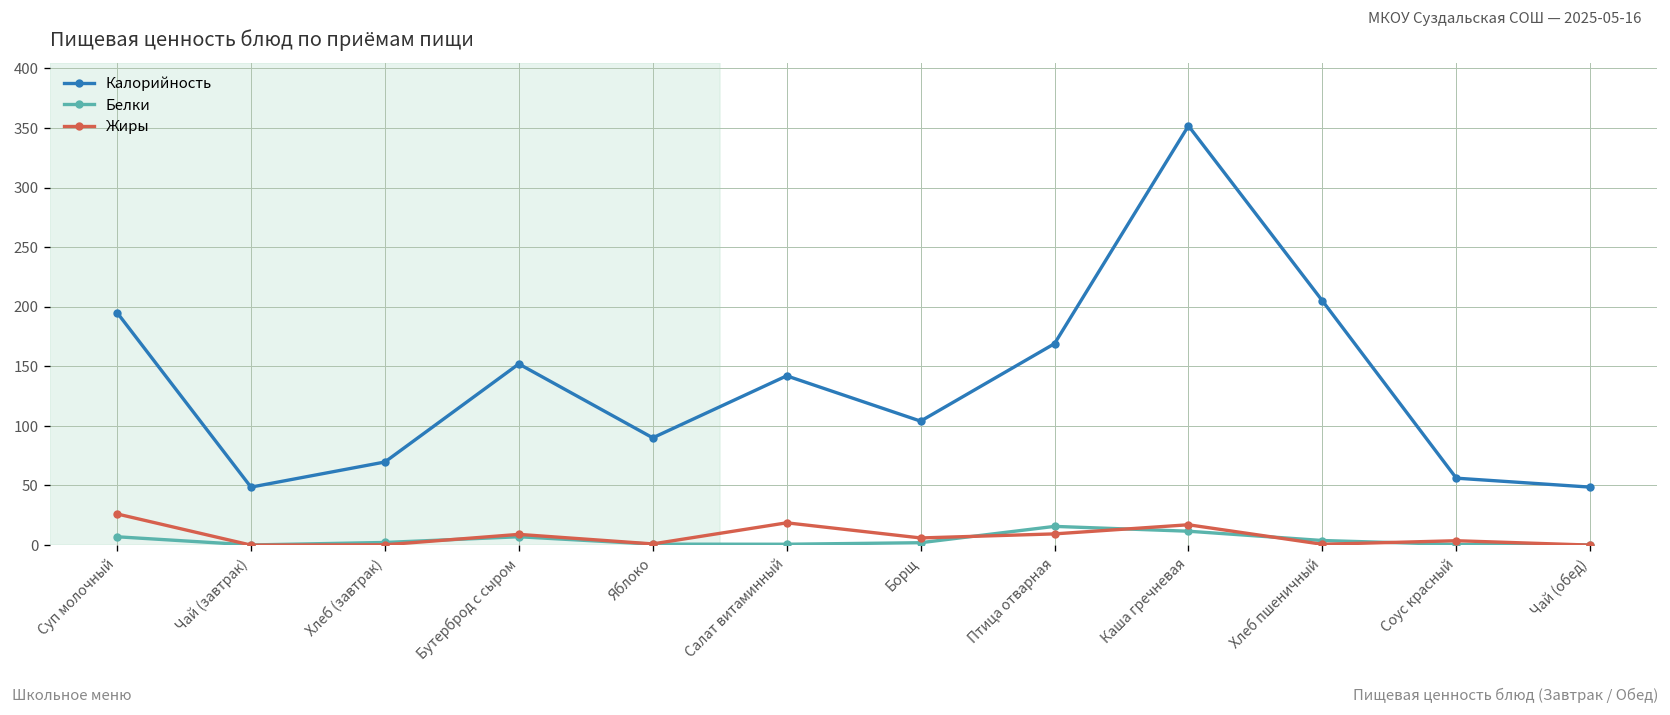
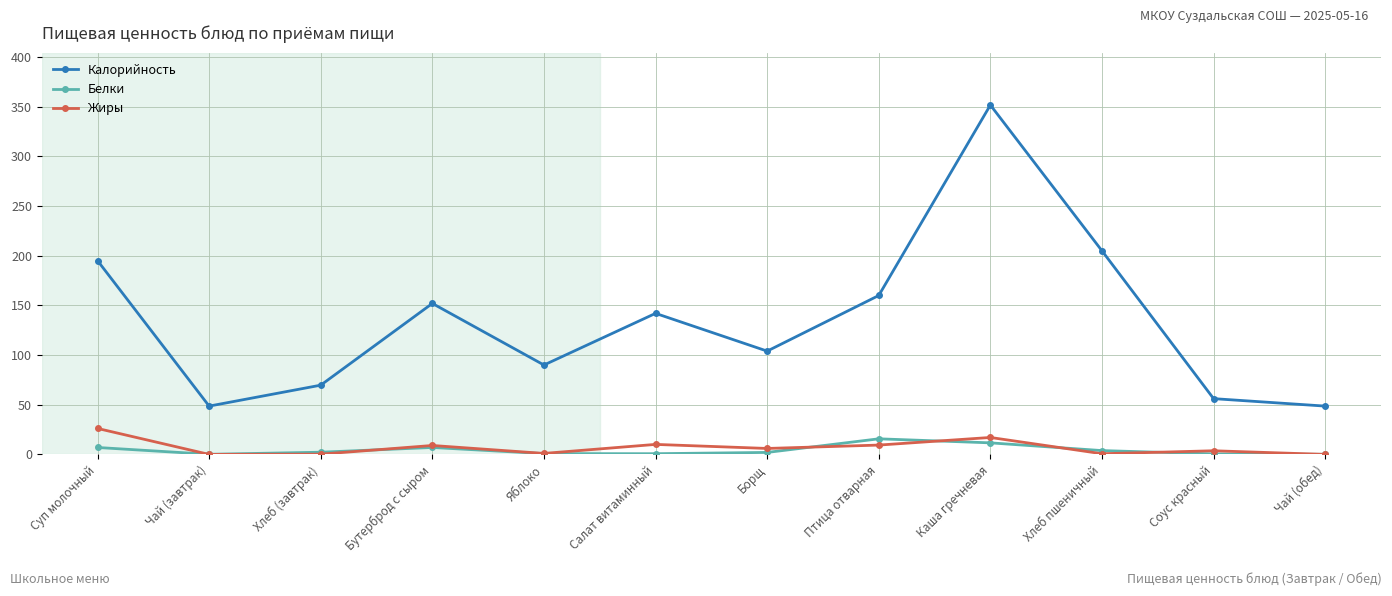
  {
    "Калорийность": {
      "Суп молочный": 200,
      "Чай (завтрак)": 50,
      "Хлеб (завтрак)": 70,
      "Бутерброд с сыром": 150,
      "Яблоко": 90,
      "Салат витаминный": 140,
      "Борщ": 100,
-     "Птица отварная": 170,
+     "Птица отварная": 160,
      "Каша гречневая": 350,
      "Хлеб пшеничный": 200,
      "Соус красный": 60,
      "Чай (обед)": 50
    },
    "Белки": {
      "Суп молочный": 10,
      "Салат витаминный": 0,
      "Борщ": 0,
      "Птица отварная": 20,
      "Каша гречневая": 10,
      "Хлеб пшеничный": 0,
      "Соус красный": 0
    },
    "Жиры": {
      "Суп молочный": 30,
-     "Салат витаминный": 20,
+     "Салат витаминный": 10,
      "Борщ": 10,
      "Птица отварная": 10,
      "Каша гречневая": 20,
      "Хлеб пшеничный": 0,
      "Соус красный": 0
    }
  }
